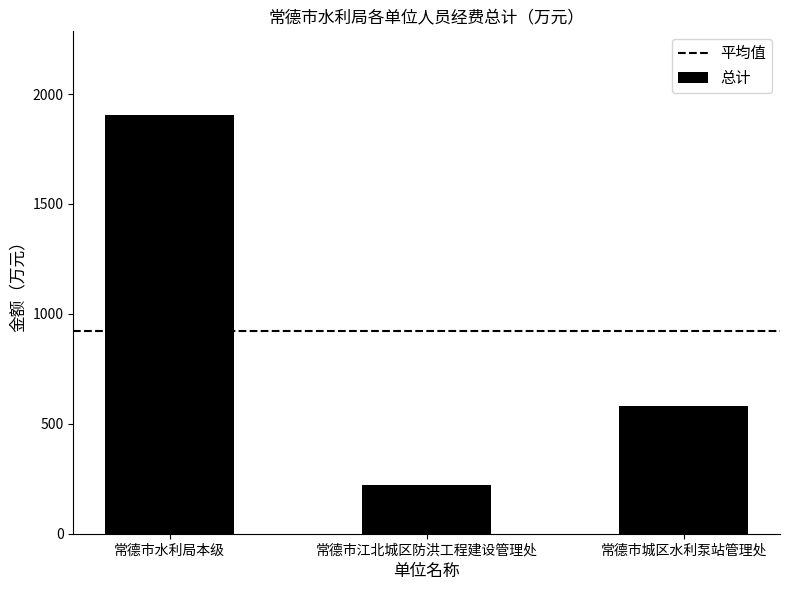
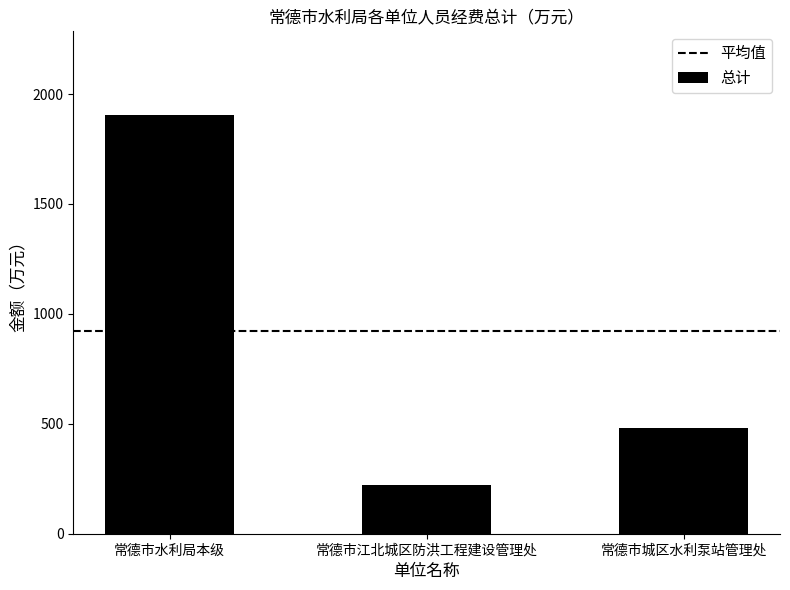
  {
    "常德市水利局本级": 1900,
    "常德市江北城区防洪工程建设管理处": 220,
-   "常德市城区水利泵站管理处": 580
+   "常德市城区水利泵站管理处": 480
  }
